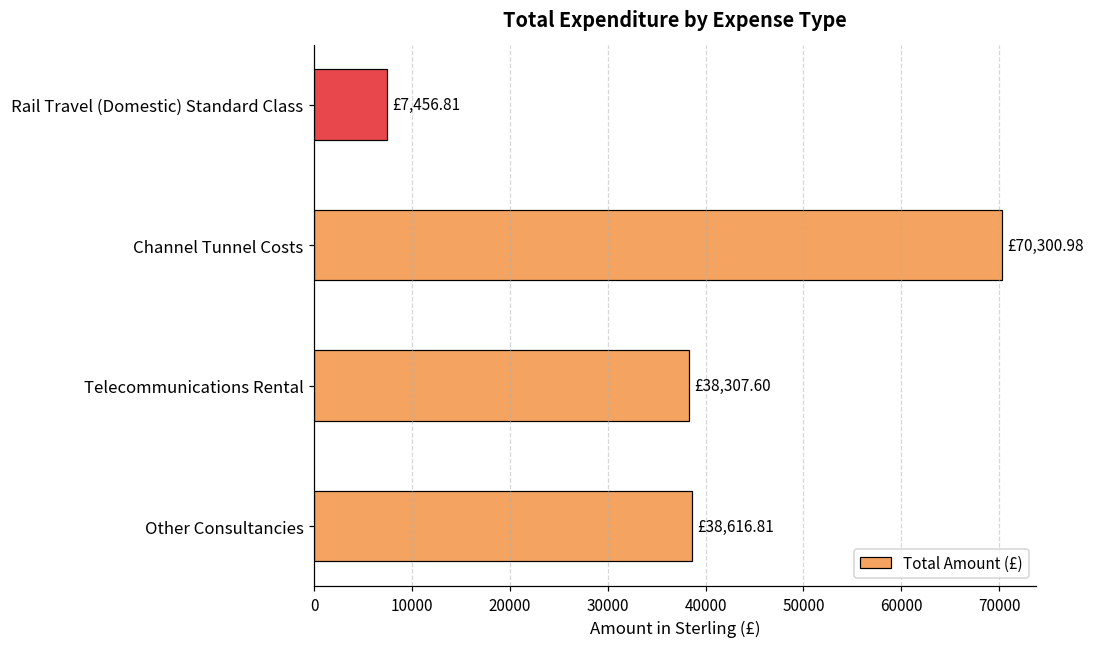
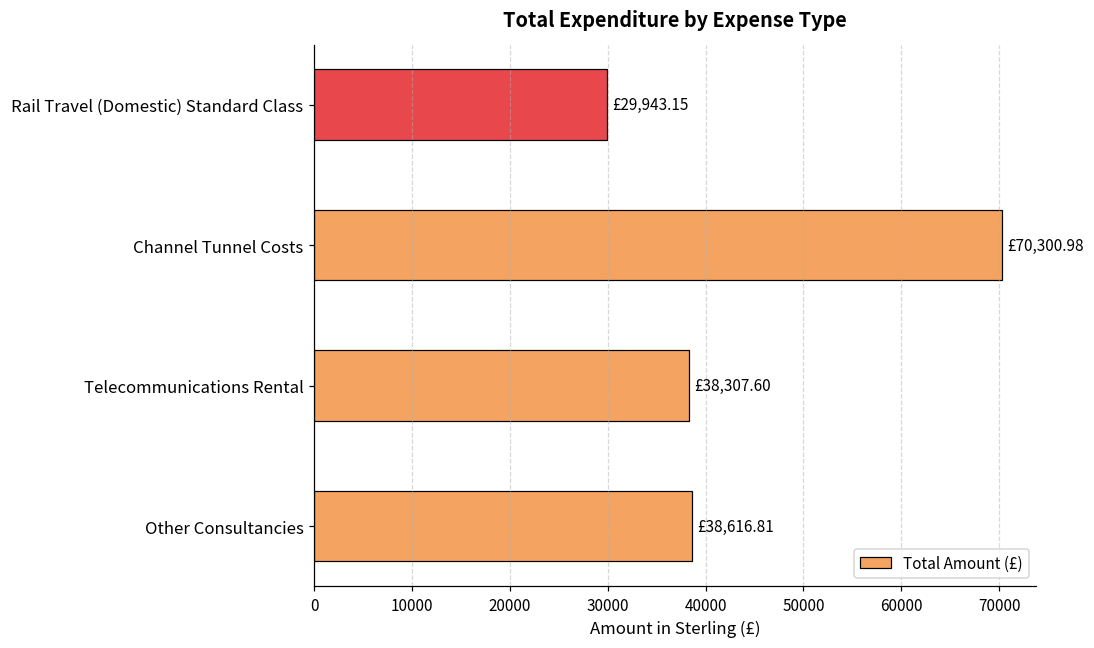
  {
-   "Rail Travel (Domestic) Standard Class": "£7,456.81",
+   "Rail Travel (Domestic) Standard Class": "£29,943.15",
    "Channel Tunnel Costs": "£70,300.98",
    "Telecommunications Rental": "£38,307.60",
    "Other Consultancies": "£38,616.81"
  }
